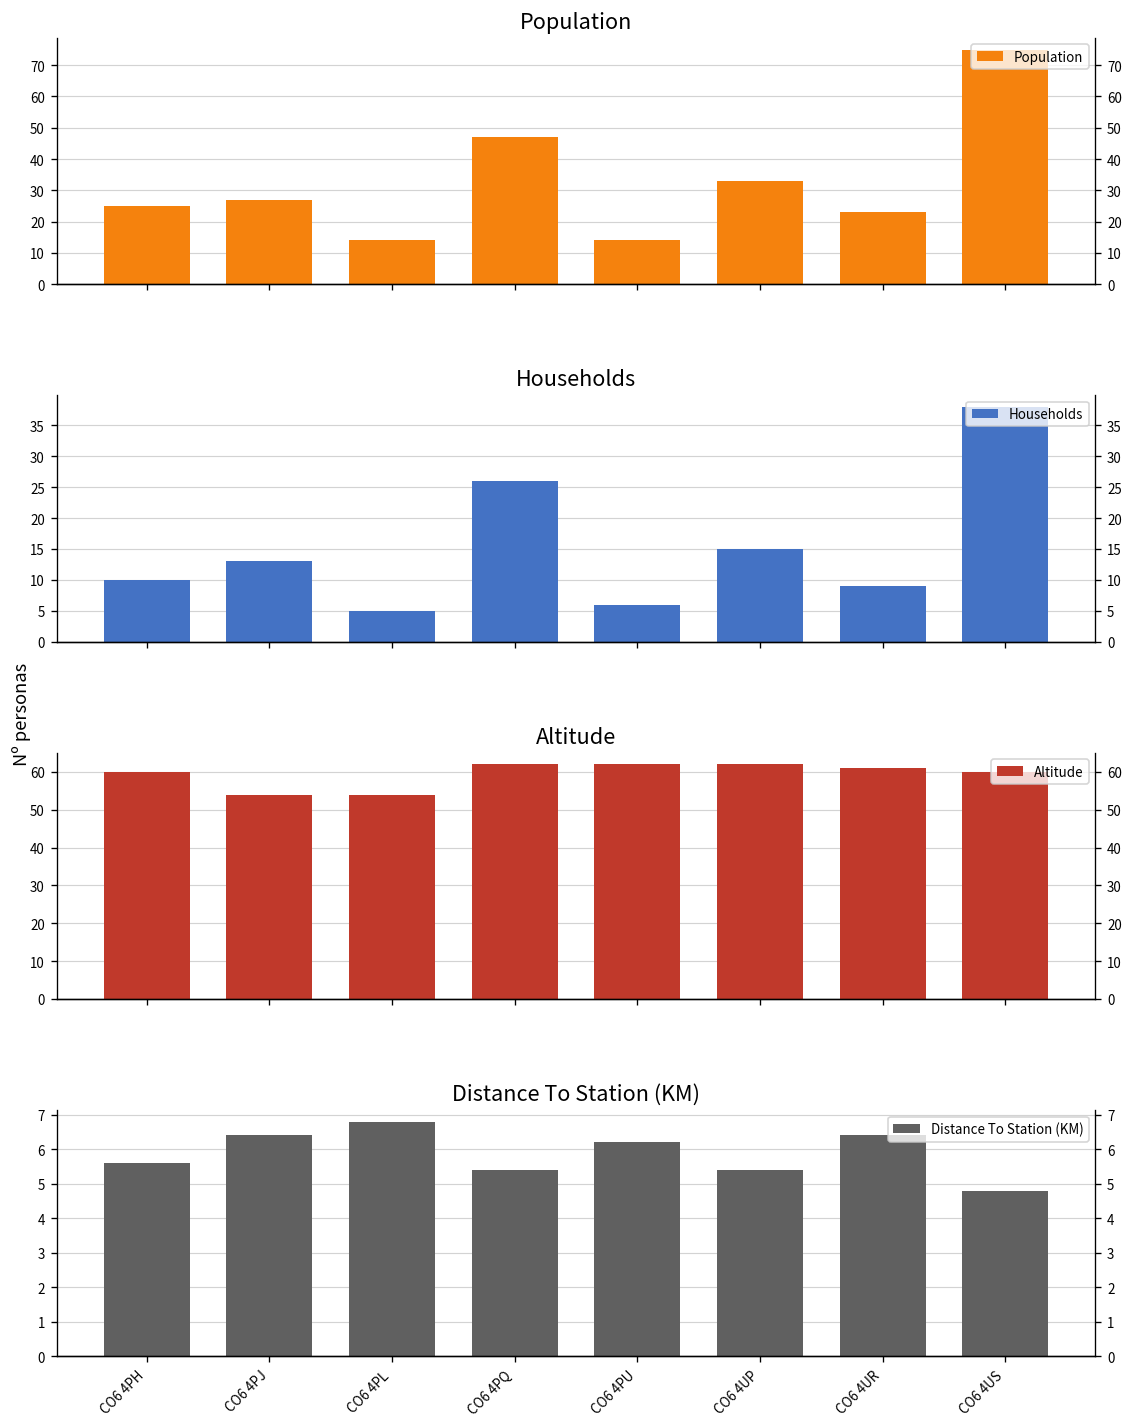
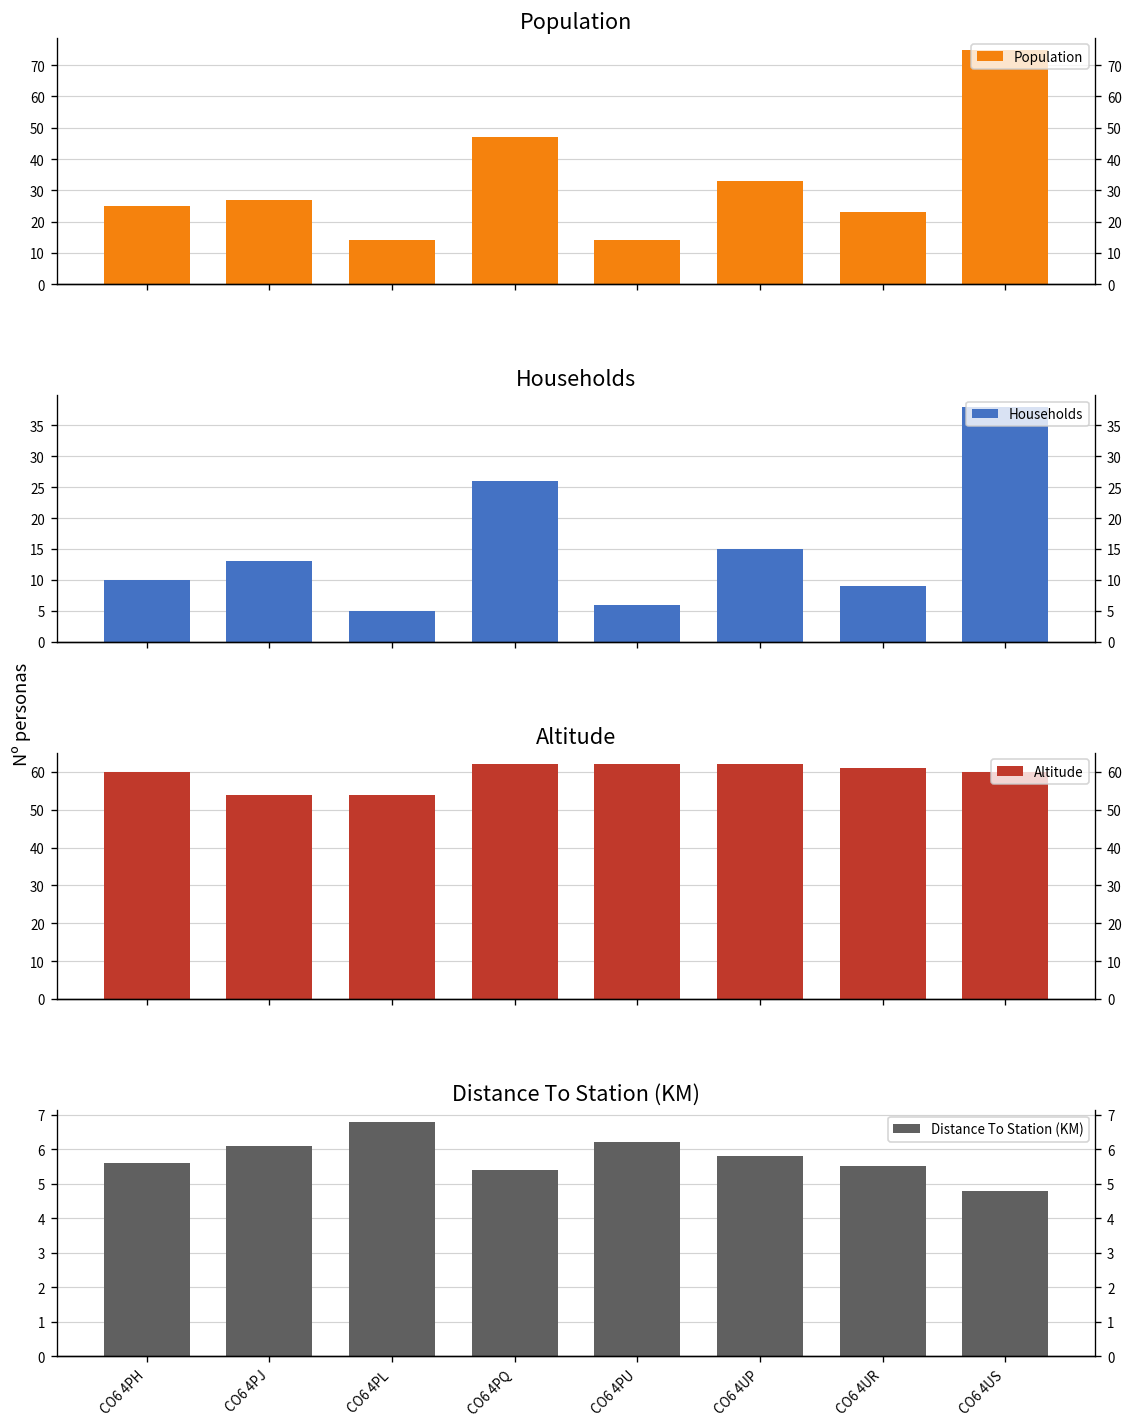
  {
    "Distance To Station (KM)": {
      "CO6 4PH": 5.6,
-     "CO6 4PJ": 6.4,
+     "CO6 4PJ": 6.1,
      "CO6 4PL": 6.8,
      "CO6 4PQ": 5.4,
      "CO6 4PU": 6.2,
-     "CO6 4UP": 5.4,
-     "CO6 4UR": 6.4,
+     "CO6 4UP": 5.8,
+     "CO6 4UR": 5.5,
      "CO6 4US": 4.8
    }
  }
